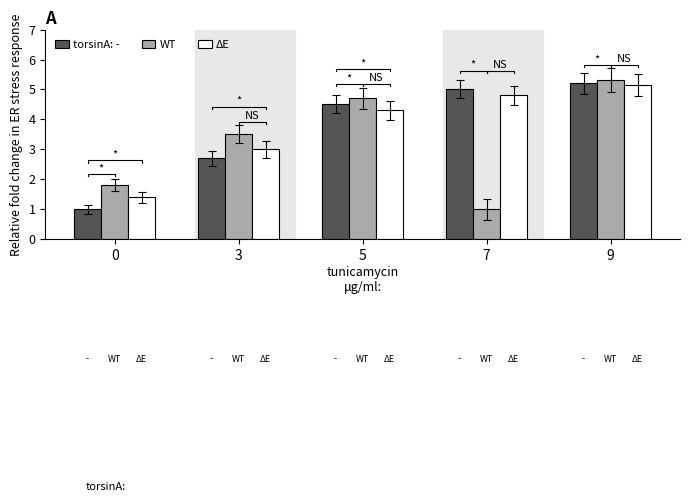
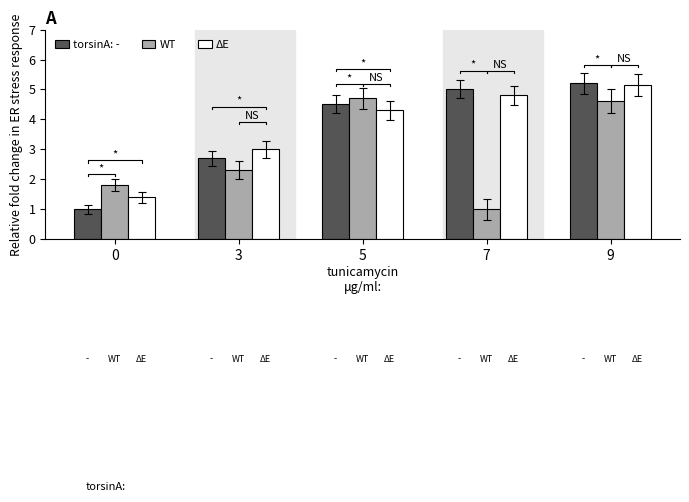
  {
    "WT": {
      "0": 1.8,
-     "3": 3.5,
+     "3": 2.3,
      "5": 4.7,
      "7": 1.0,
-     "9": 5.3
+     "9": 4.6
    }
  }
